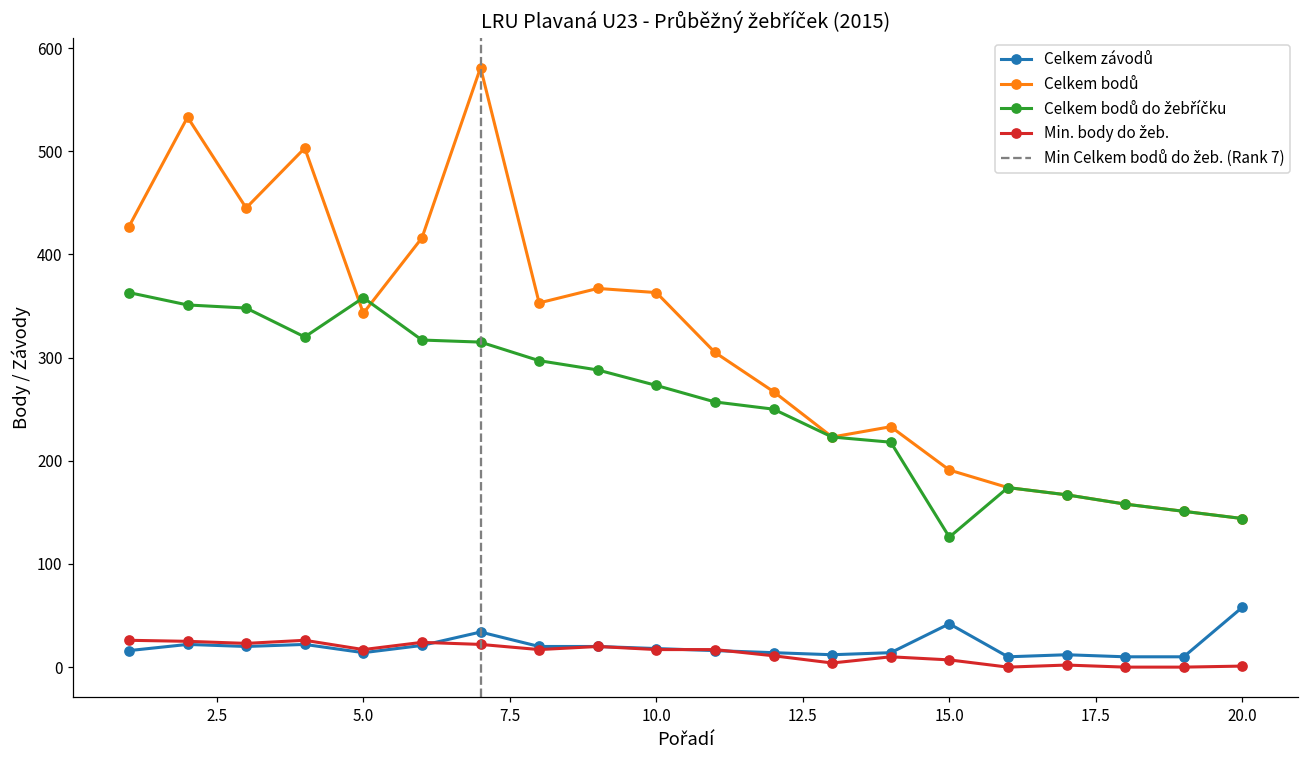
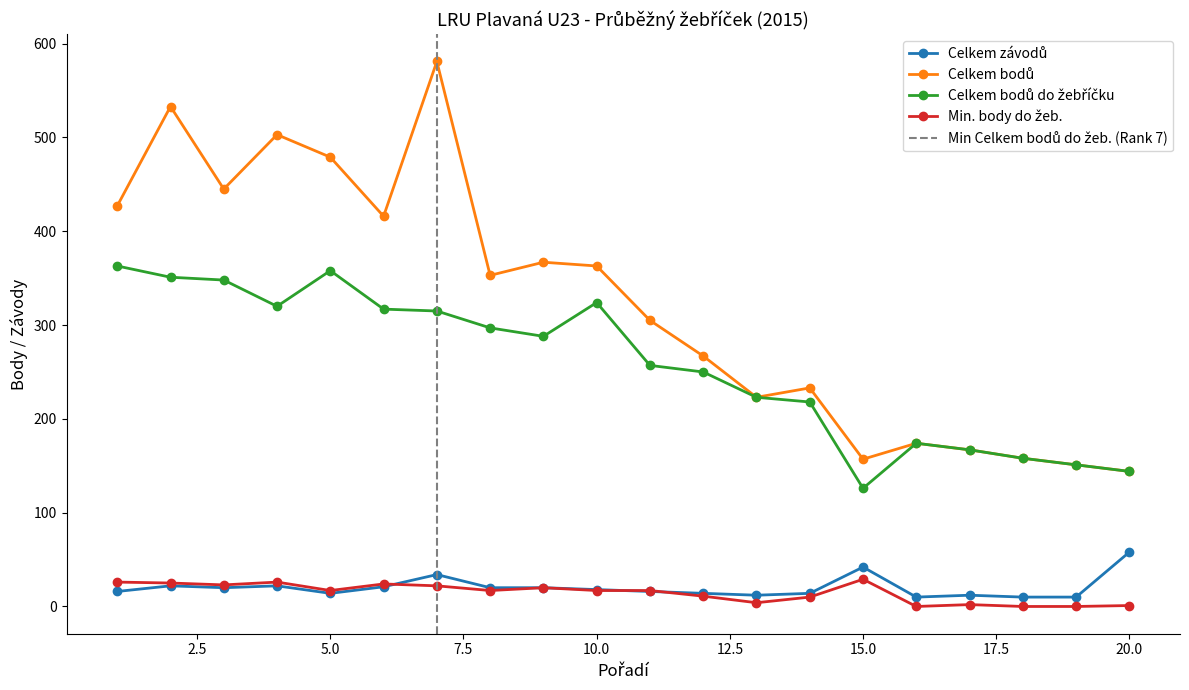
  {
    "Celkem závodů": {
      "5.0": 10,
      "15.0": 40,
      "20.0": 60
    },
    "Celkem bodů": {
-     "5.0": 340,
+     "5.0": 480,
      "10.0": 360,
-     "15.0": 190
+     "15.0": 160
    },
    "Celkem bodů do žebříčku": {
      "5.0": 360,
-     "10.0": 270,
+     "10.0": 320,
      "15.0": 130
    },
    "Min. body do žeb.": {
      "5.0": 20,
-     "15.0": 10,
+     "15.0": 30,
      "20.0": 0
    }
  }
